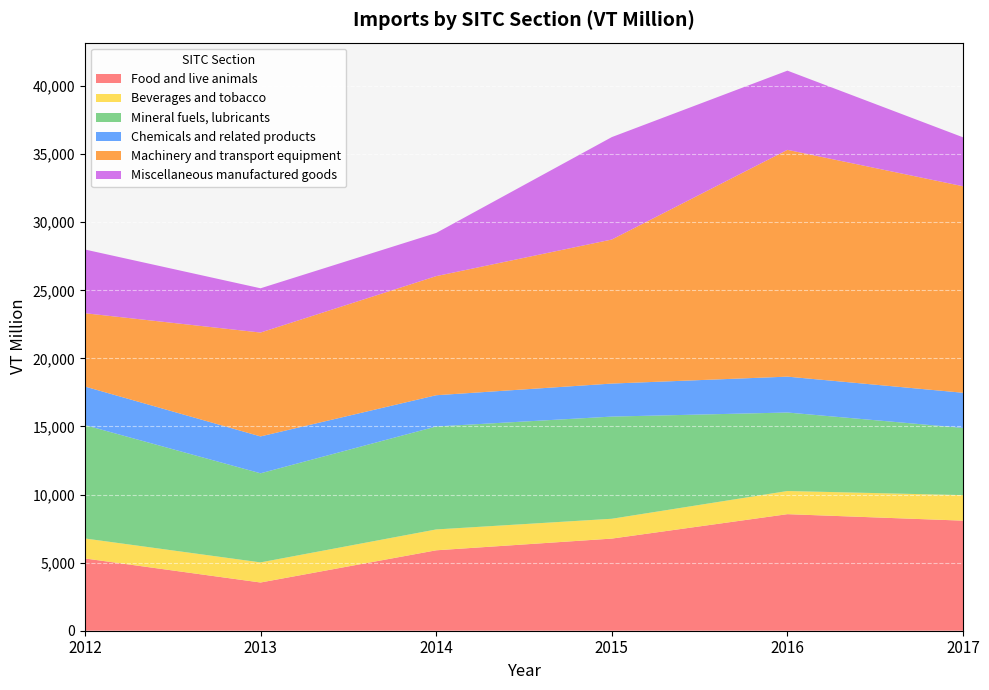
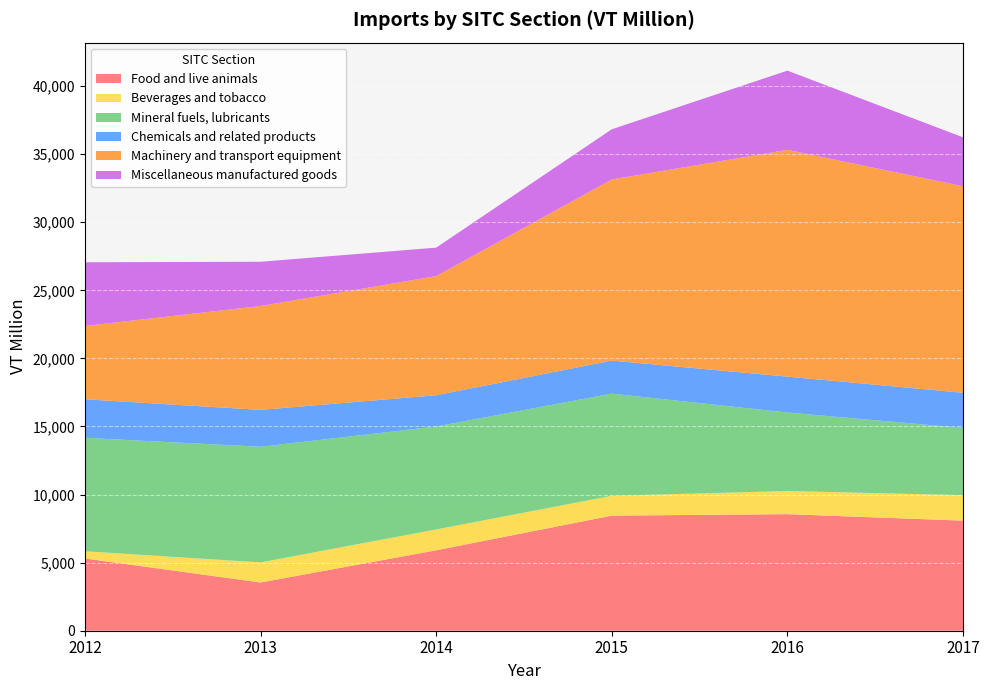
  {
    "Food and live animals": {
      "2012": "5,300",
      "2013": "3,500",
      "2014": "5,900",
-     "2015": "6,800",
+     "2015": "8,500",
      "2016": "8,600",
      "2017": "8,100"
    },
    "Beverages and tobacco": {
-     "2012": "1,500",
+     "2012": "500",
      "2013": "1,500",
      "2014": "1,500",
      "2015": "1,500",
      "2016": "1,700",
      "2017": "1,900"
    },
    "Mineral fuels, lubricants": {
      "2012": "8,300",
-     "2013": "6,500",
+     "2013": "8,500",
      "2014": "7,600",
      "2015": "7,500",
      "2016": "5,800",
      "2017": "4,900"
    },
    "Chemicals and related products": {
      "2012": "2,800",
      "2013": "2,700",
      "2014": "2,300",
      "2015": "2,400",
      "2016": "2,600",
      "2017": "2,600"
    },
    "Machinery and transport equipment": {
      "2012": "5,400",
      "2013": "7,600",
      "2014": "8,700",
-     "2015": "10,600",
+     "2015": "13,300",
      "2016": "16,700",
      "2017": "15,200"
    },
    "Miscellaneous manufactured goods": {
      "2012": "4,700",
      "2013": "3,200",
-     "2014": "3,200",
-     "2015": "7,500",
+     "2014": "2,100",
+     "2015": "3,700",
      "2016": "5,800",
      "2017": "3,600"
    }
  }
